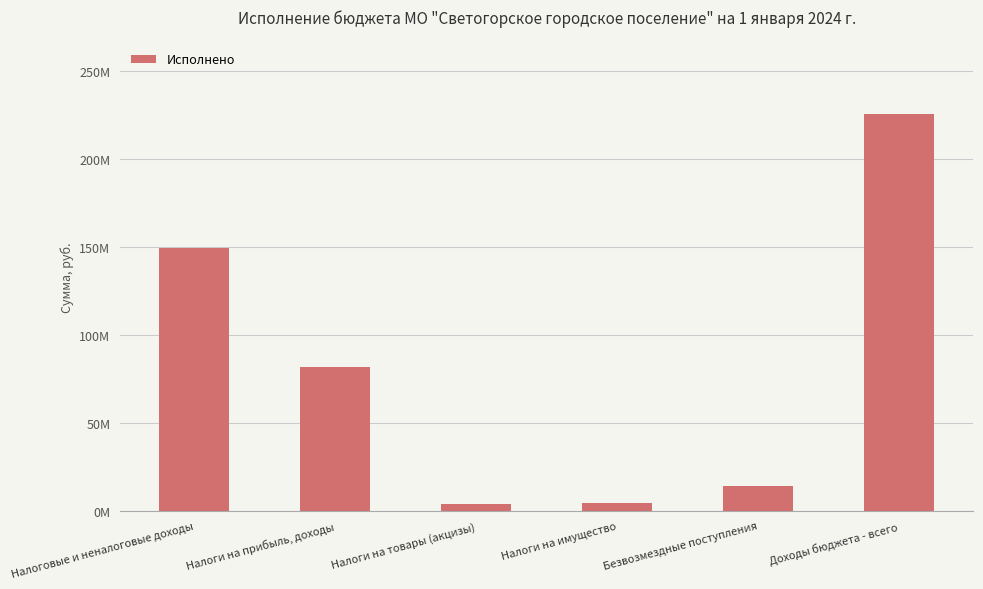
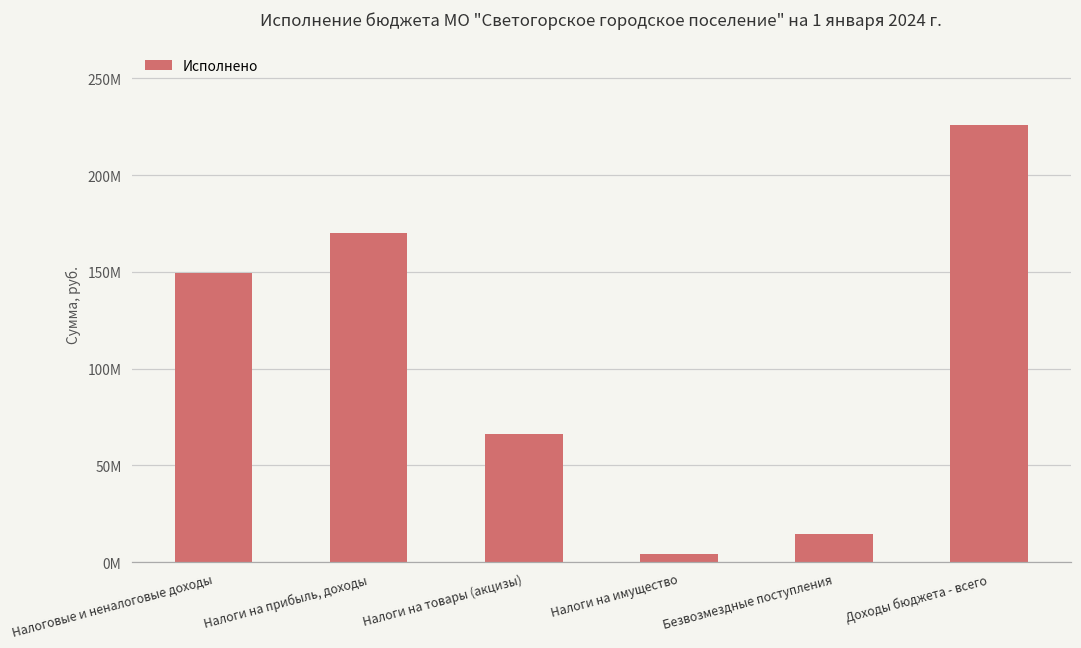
  {
    "Налоговые и неналоговые доходы": 149000000,
-   "Налоги на прибыль, доходы": 82000000,
-   "Налоги на товары (акцизы)": 4000000,
+   "Налоги на прибыль, доходы": 170000000,
+   "Налоги на товары (акцизы)": 66000000,
    "Налоги на имущество": 4000000,
    "Безвозмездные поступления": 14000000,
    "Доходы бюджета - всего": 226000000
  }
